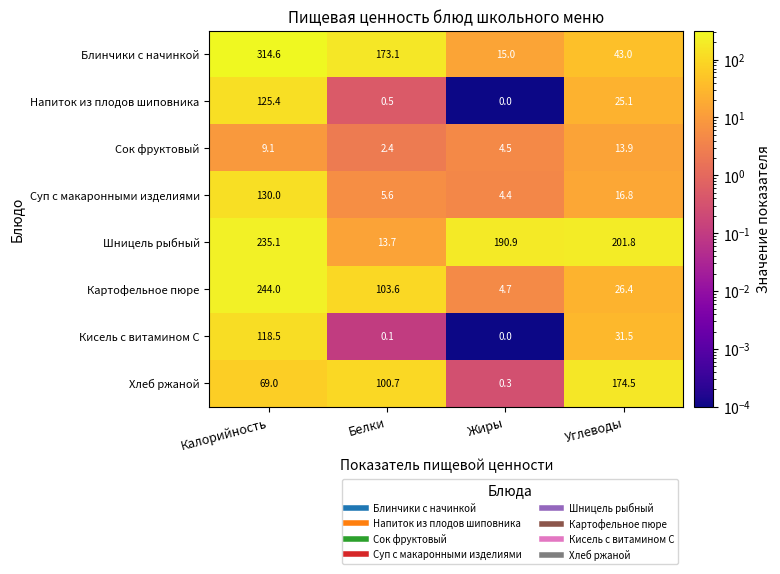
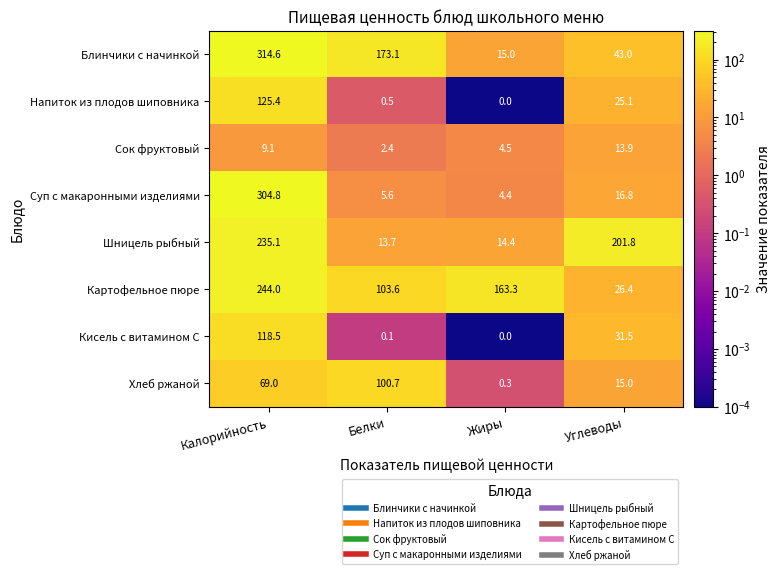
  {
    "Блинчики с начинкой": {
      "Калорийность": 314.6,
      "Белки": 173.1,
      "Жиры": 15.0,
      "Углеводы": 43.0
    },
    "Напиток из плодов шиповника": {
      "Калорийность": 125.4,
      "Белки": 0.5,
      "Жиры": 0.0,
      "Углеводы": 25.1
    },
    "Сок фруктовый": {
      "Калорийность": 9.1,
      "Белки": 2.4,
      "Жиры": 4.5,
      "Углеводы": 13.9
    },
    "Суп с макаронными изделиями": {
-     "Калорийность": 130.0,
+     "Калорийность": 304.8,
      "Белки": 5.6,
      "Жиры": 4.4,
      "Углеводы": 16.8
    },
    "Шницель рыбный": {
      "Калорийность": 235.1,
      "Белки": 13.7,
-     "Жиры": 190.9,
+     "Жиры": 14.4,
      "Углеводы": 201.8
    },
    "Картофельное пюре": {
      "Калорийность": 244.0,
      "Белки": 103.6,
-     "Жиры": 4.7,
+     "Жиры": 163.3,
      "Углеводы": 26.4
    },
    "Кисель с витамином С": {
      "Калорийность": 118.5,
      "Белки": 0.1,
      "Жиры": 0.0,
      "Углеводы": 31.5
    },
    "Хлеб ржаной": {
      "Калорийность": 69.0,
      "Белки": 100.7,
      "Жиры": 0.3,
-     "Углеводы": 174.5
+     "Углеводы": 15.0
    }
  }
